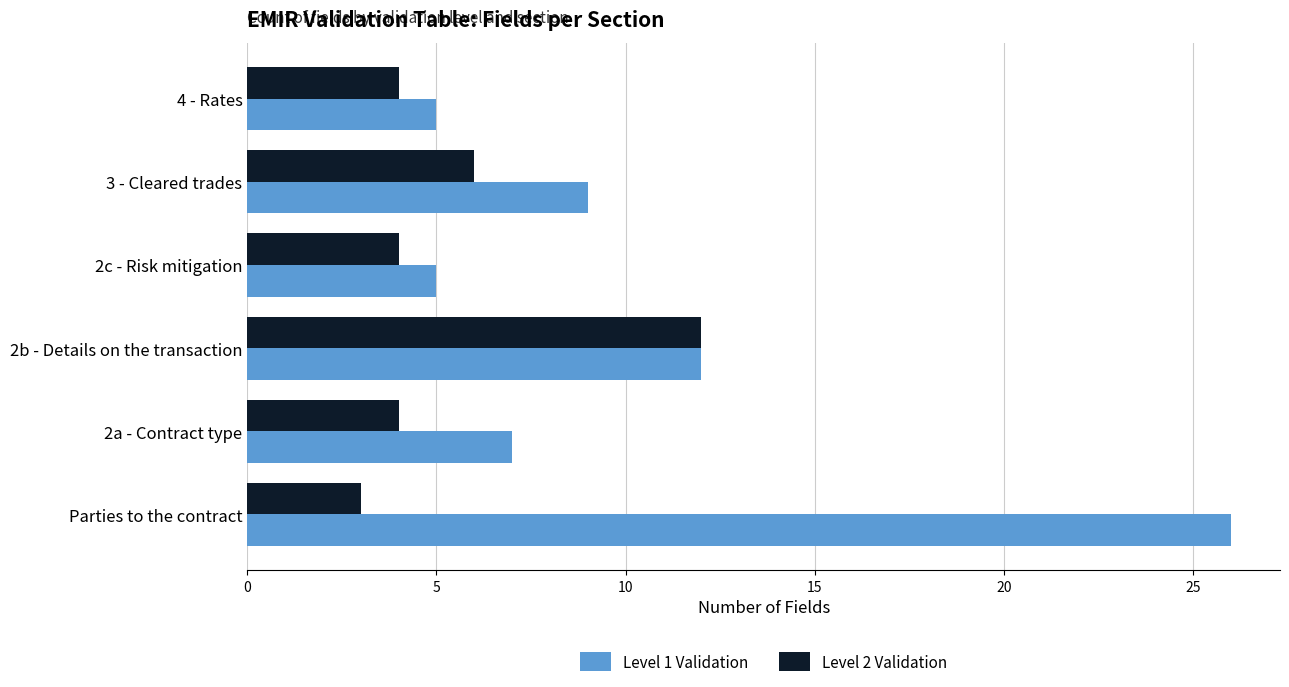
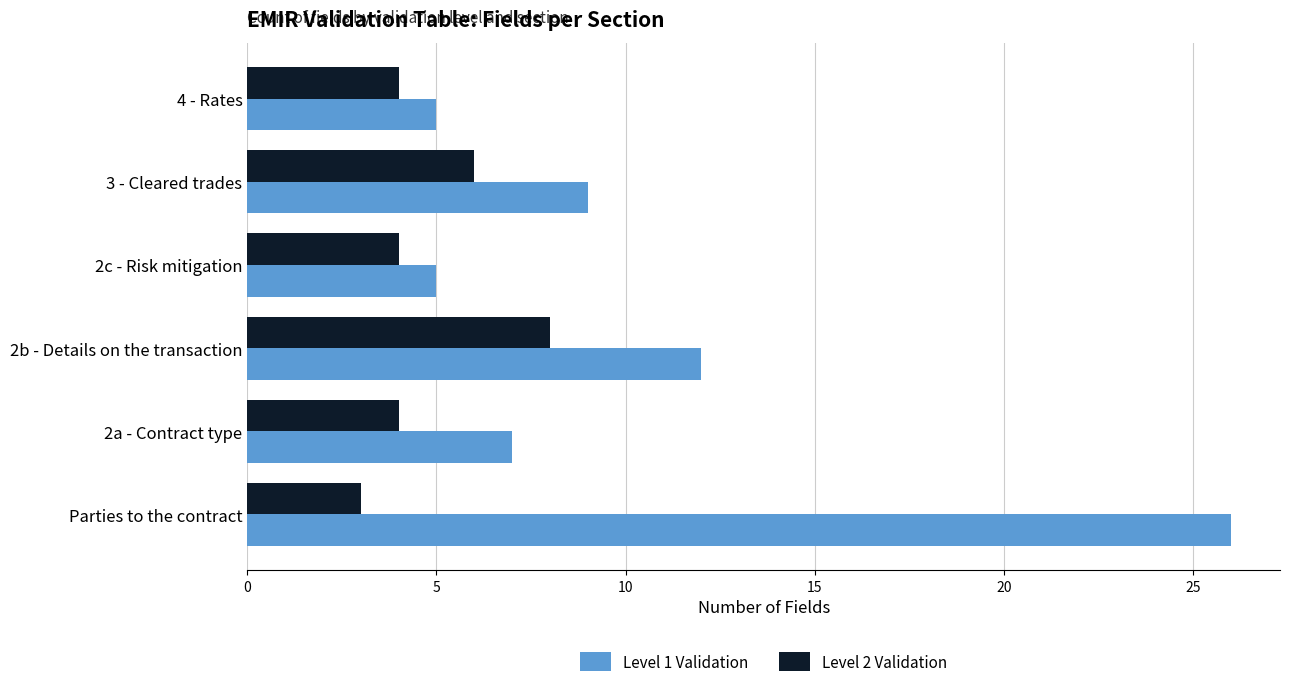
  {
    "Level 1 Validation": {
      "4 - Rates": 5,
      "3 - Cleared trades": 9,
      "2c - Risk mitigation": 5,
      "2b - Details on the transaction": 12,
      "2a - Contract type": 7,
      "Parties to the contract": 26
    },
    "Level 2 Validation": {
      "4 - Rates": 4,
      "3 - Cleared trades": 6,
      "2c - Risk mitigation": 4,
-     "2b - Details on the transaction": 12,
+     "2b - Details on the transaction": 8,
      "2a - Contract type": 4,
      "Parties to the contract": 3
    }
  }
